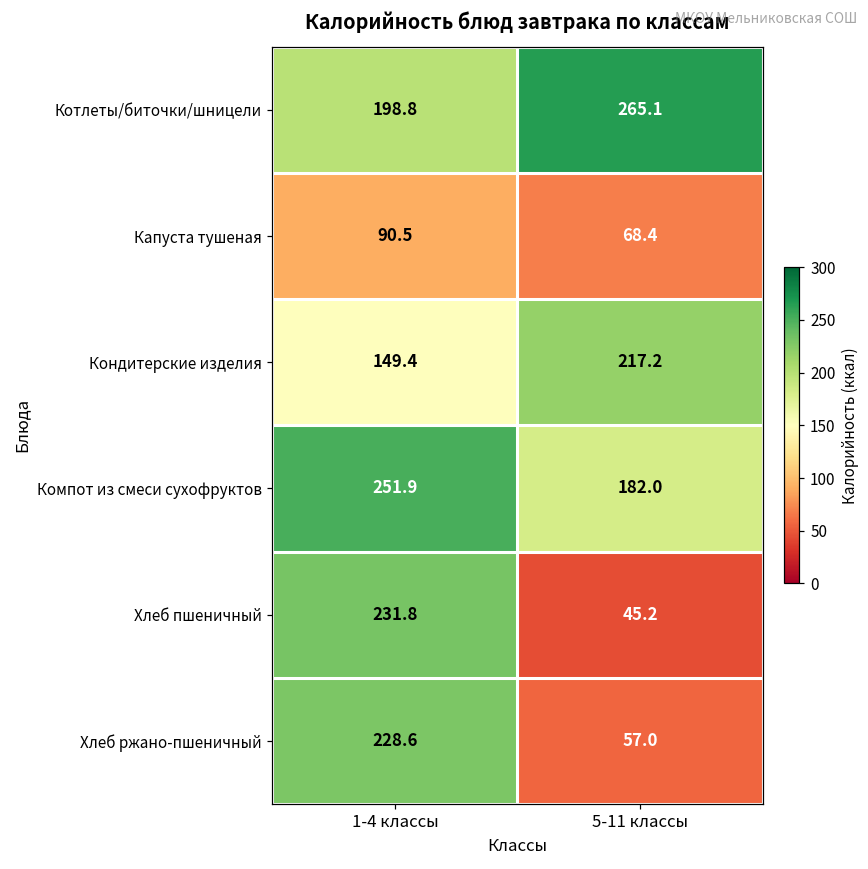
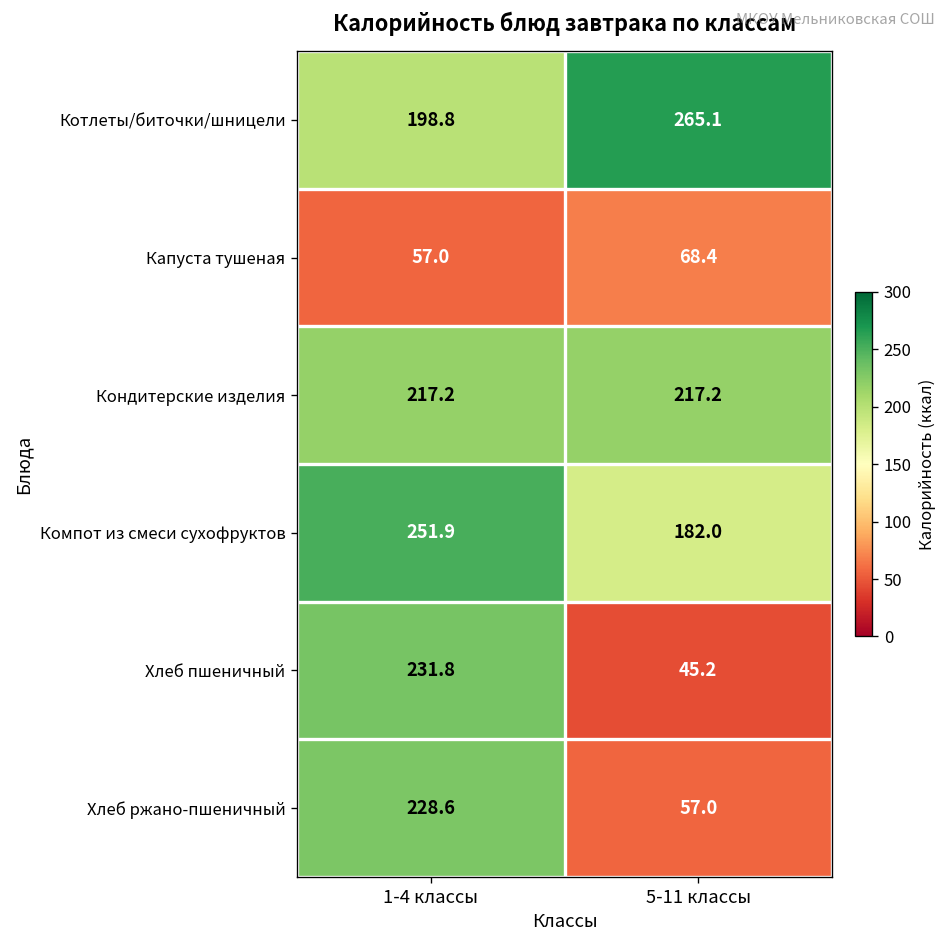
  {
    "Котлеты/биточки/шницели": {
      "1-4 классы": 198.8,
      "5-11 классы": 265.1
    },
    "Капуста тушеная": {
-     "1-4 классы": 90.5,
+     "1-4 классы": 57.0,
      "5-11 классы": 68.4
    },
    "Кондитерские изделия": {
-     "1-4 классы": 149.4,
+     "1-4 классы": 217.2,
      "5-11 классы": 217.2
    },
    "Компот из смеси сухофруктов": {
      "1-4 классы": 251.9,
      "5-11 классы": 182.0
    },
    "Хлеб пшеничный": {
      "1-4 классы": 231.8,
      "5-11 классы": 45.2
    },
    "Хлеб ржано-пшеничный": {
      "1-4 классы": 228.6,
      "5-11 классы": 57.0
    }
  }
